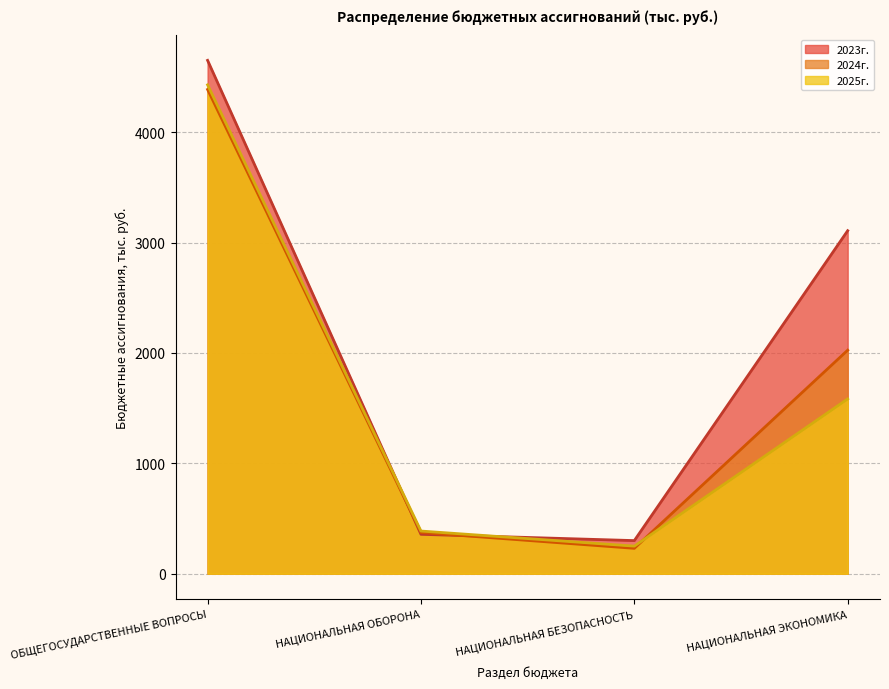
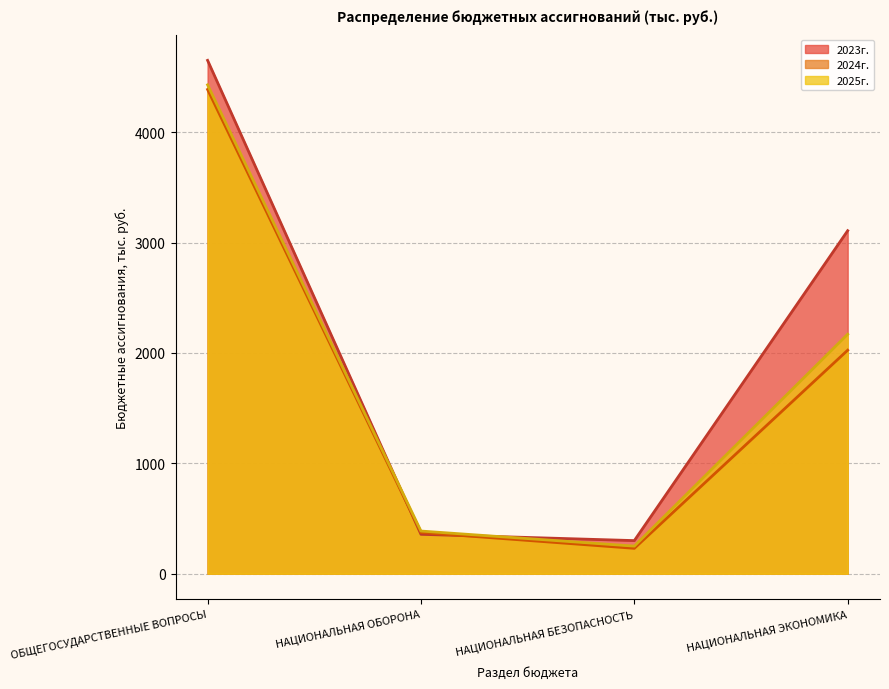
  {
    "2025г.": {
      "ОБЩЕГОСУДАРСТВЕННЫЕ ВОПРОСЫ": 4430,
-     "НАЦИОНАЛЬНАЯ ЭКОНОМИКА": 1580
+     "НАЦИОНАЛЬНАЯ ЭКОНОМИКА": 2170
    }
  }
